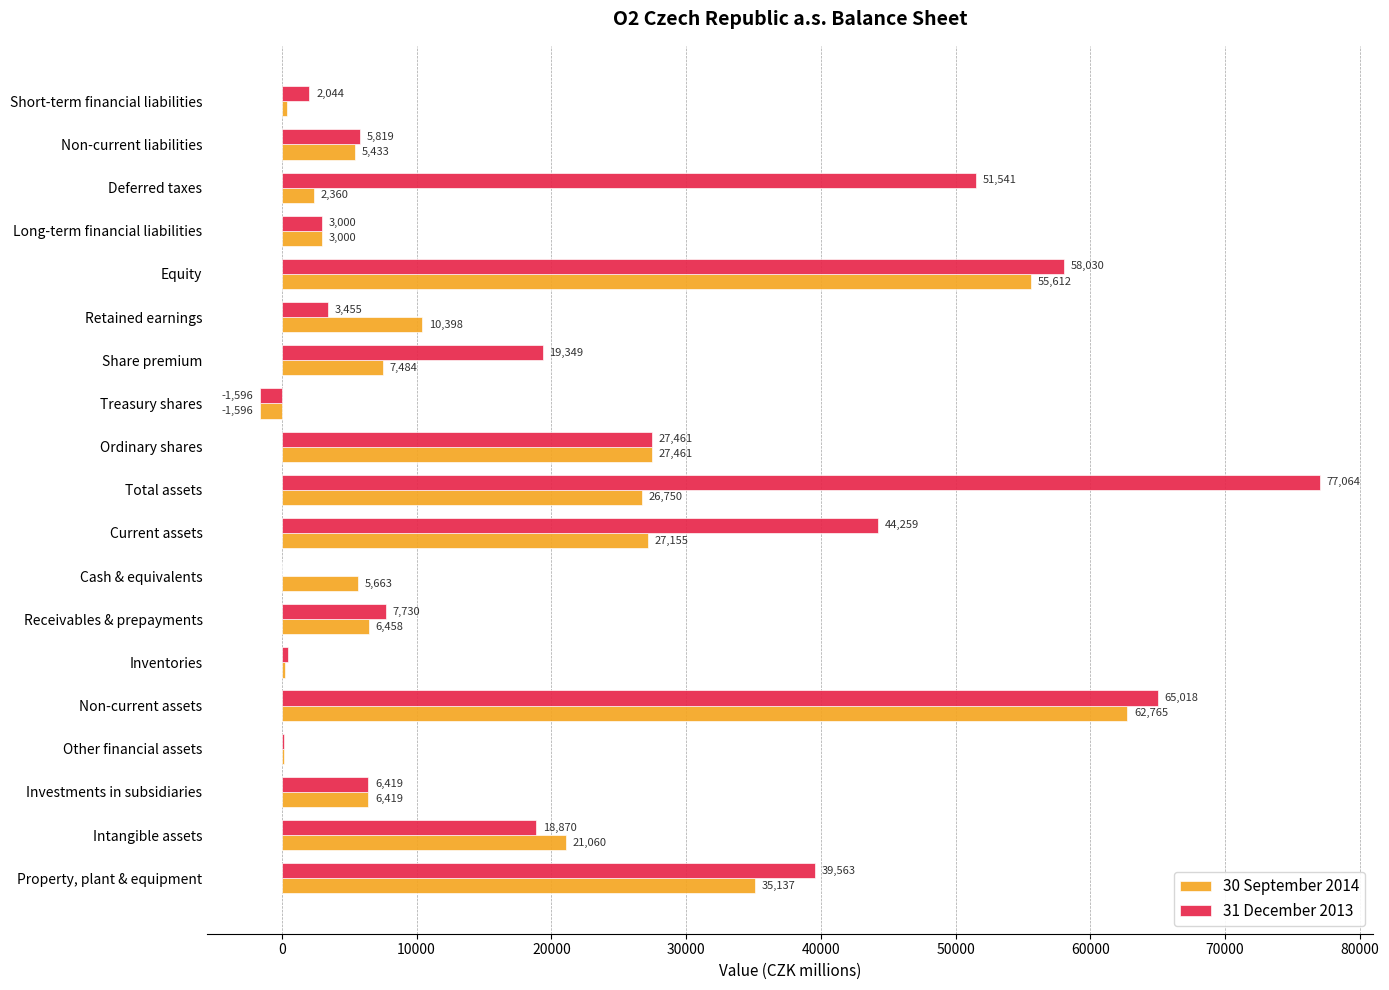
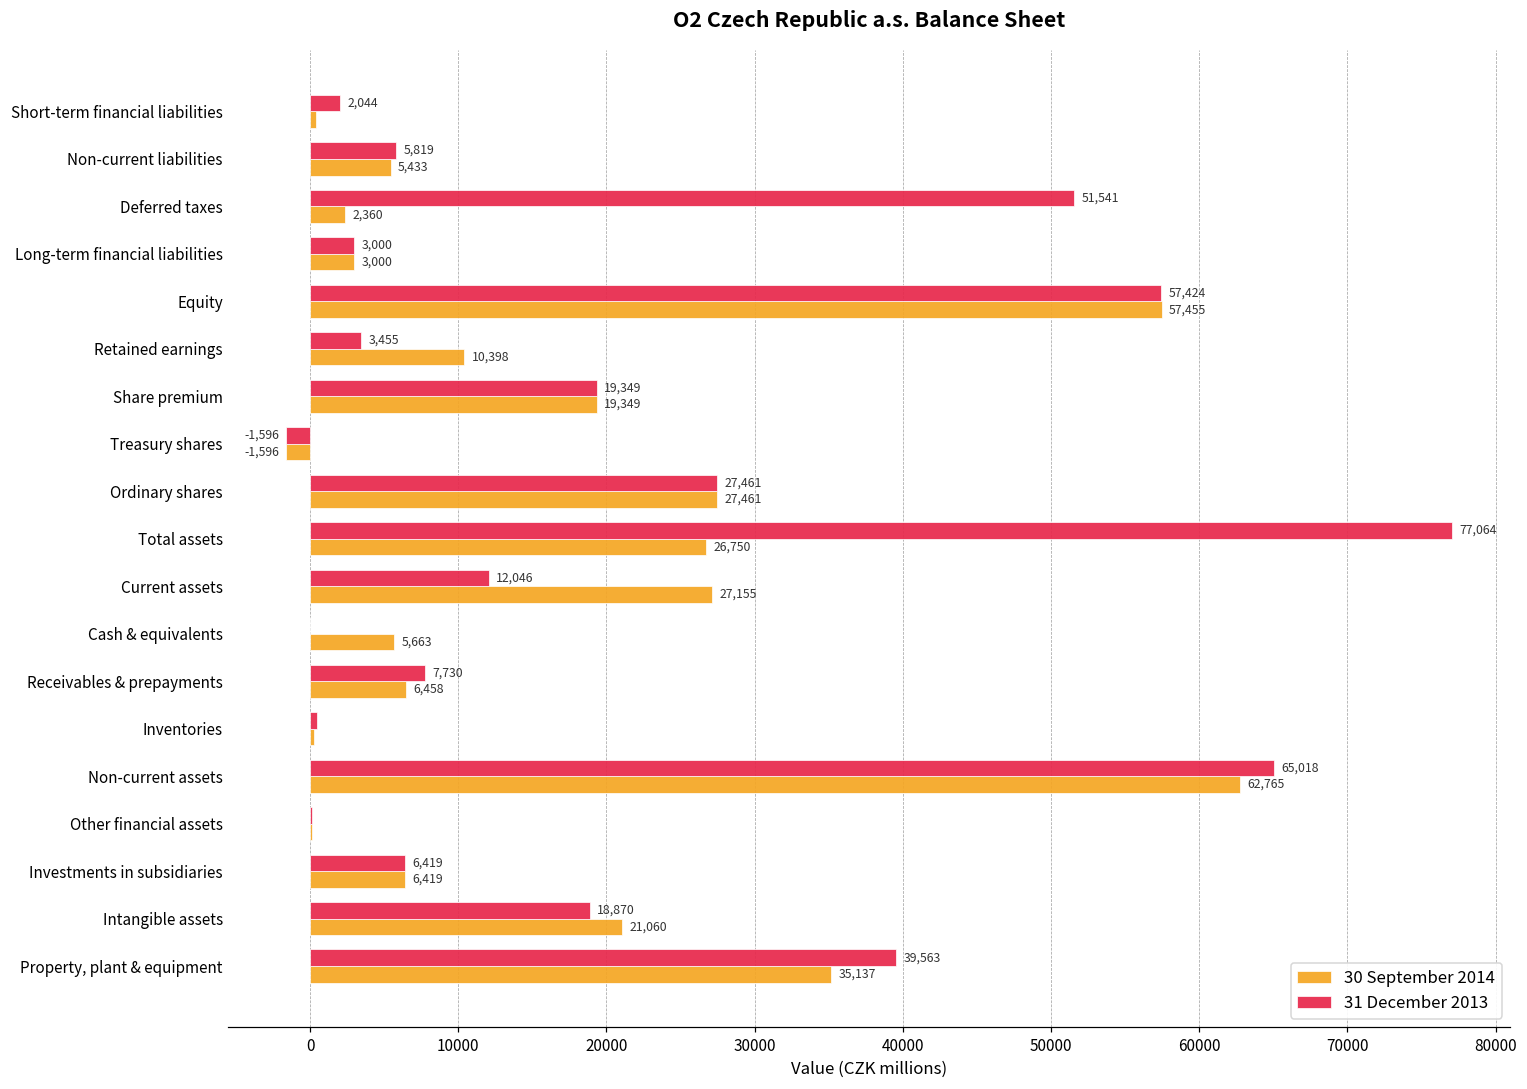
  {
    "30 September 2014": {
      "Non-current liabilities": "5,433",
      "Deferred taxes": "2,360",
      "Long-term financial liabilities": "3,000",
-     "Equity": "55,612",
+     "Equity": "57,455",
      "Retained earnings": "10,398",
-     "Share premium": "7,484",
+     "Share premium": "19,349",
      "Treasury shares": "-1,596",
      "Ordinary shares": "27,461",
      "Total assets": "26,750",
      "Current assets": "27,155",
      "Cash & equivalents": "5,663",
      "Receivables & prepayments": "6,458",
      "Non-current assets": "62,765",
      "Investments in subsidiaries": "6,419",
      "Intangible assets": "21,060",
      "Property, plant & equipment": "35,137"
    },
    "31 December 2013": {
      "Short-term financial liabilities": "2,044",
      "Non-current liabilities": "5,819",
      "Deferred taxes": "51,541",
      "Long-term financial liabilities": "3,000",
-     "Equity": "58,030",
+     "Equity": "57,424",
      "Retained earnings": "3,455",
      "Share premium": "19,349",
      "Treasury shares": "-1,596",
      "Ordinary shares": "27,461",
      "Total assets": "77,064",
-     "Current assets": "44,259",
+     "Current assets": "12,046",
      "Receivables & prepayments": "7,730",
      "Non-current assets": "65,018",
      "Investments in subsidiaries": "6,419",
      "Intangible assets": "18,870",
      "Property, plant & equipment": "39,563"
    }
  }
